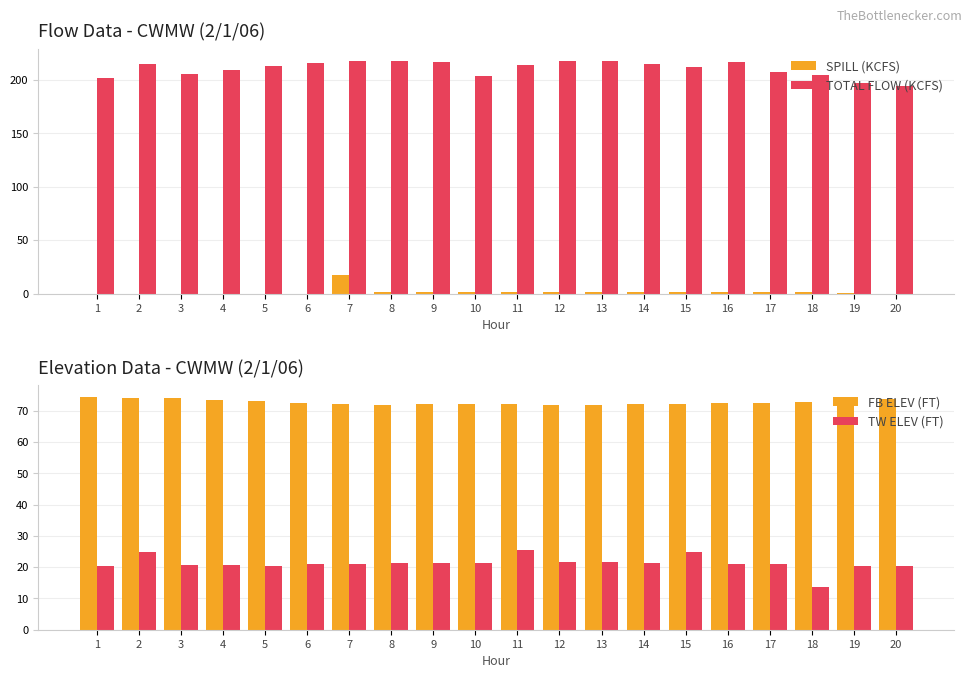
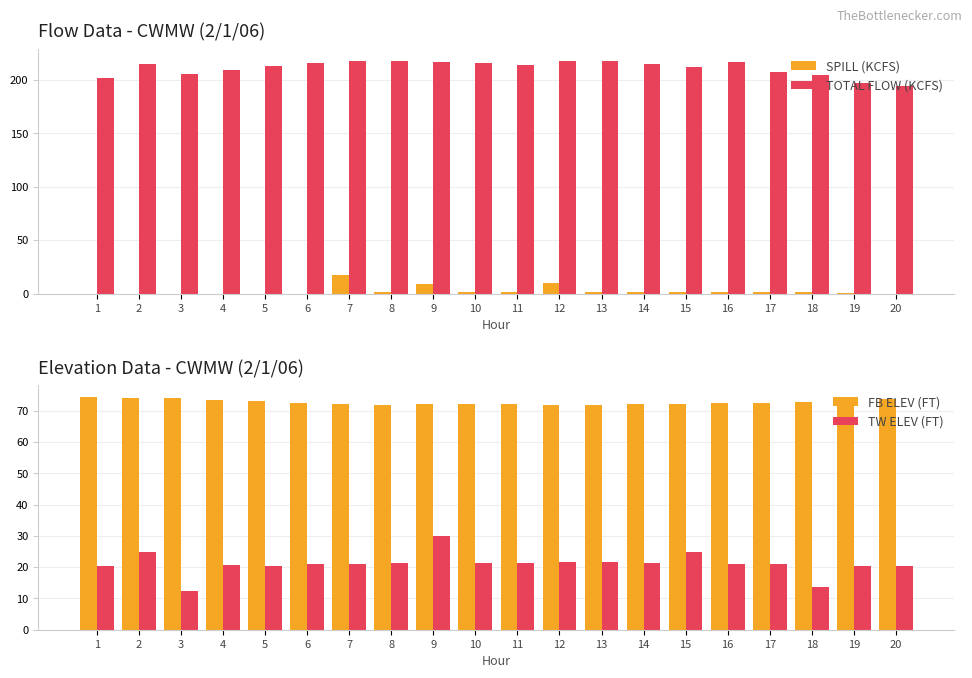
  {
    "Flow Data - CWMW (2/1/06)": {
      "SPILL (KCFS)": {
        "1": 0,
        "2": 0,
        "3": 0,
        "4": 0,
        "5": 0,
        "6": 0,
        "7": 18,
-       "9": 1,
-       "12": 1,
+       "9": 9,
+       "12": 10,
        "20": 0
      },
      "TOTAL FLOW (KCFS)": {
        "1": 202,
        "2": 215,
        "3": 206,
        "4": 209,
        "5": 213,
        "6": 216,
        "7": 218,
        "8": 218,
        "9": 217,
-       "10": 204,
+       "10": 216,
        "11": 214,
        "12": 218,
        "13": 218,
        "14": 215,
        "15": 212,
        "16": 217,
        "17": 208,
        "18": 204,
        "19": 198,
        "20": 195
      }
    },
    "Elevation Data - CWMW (2/1/06)": {
      "FB ELEV (FT)": {
        "1": 75,
        "2": 74,
        "3": 74,
        "4": 74,
        "5": 73,
        "6": 72,
        "7": 72,
        "8": 72,
        "9": 72,
        "10": 72,
        "11": 72,
        "12": 72,
        "13": 72,
        "14": 72,
        "15": 72,
        "16": 72,
        "17": 72,
        "18": 73,
        "19": 73,
        "20": 74
      },
      "TW ELEV (FT)": {
        "1": 20,
        "2": 25,
-       "3": 21,
+       "3": 13,
        "4": 21,
        "5": 20,
        "6": 21,
        "7": 21,
        "8": 21,
-       "9": 21,
+       "9": 30,
        "10": 21,
-       "11": 25,
+       "11": 21,
        "12": 22,
        "13": 22,
        "14": 21,
        "15": 25,
        "16": 21,
        "17": 21,
        "18": 14,
        "19": 20,
        "20": 20
      }
    }
  }
